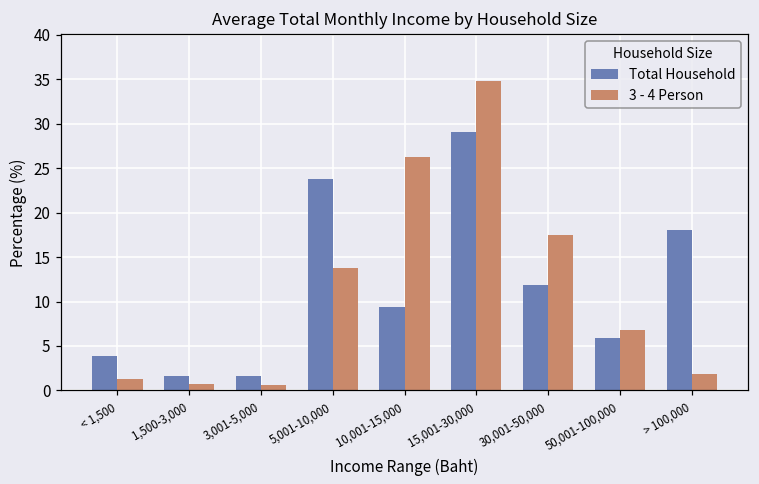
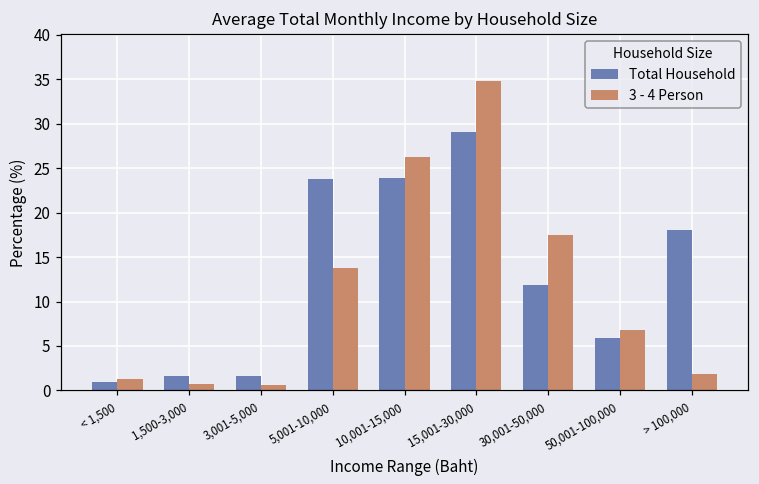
  {
    "Total Household": {
-     "< 1,500": 4,
+     "< 1,500": 1,
      "1,500-3,000": 2,
      "3,001-5,000": 2,
      "5,001-10,000": 24,
-     "10,001-15,000": 9,
+     "10,001-15,000": 24,
      "15,001-30,000": 29,
      "30,001-50,000": 12,
      "50,001-100,000": 6,
      "> 100,000": 18
    },
    "3 - 4 Person": {
      "< 1,500": 1,
      "1,500-3,000": 1,
      "3,001-5,000": 1,
      "5,001-10,000": 14,
      "10,001-15,000": 26,
      "15,001-30,000": 35,
      "30,001-50,000": 18,
      "50,001-100,000": 7,
      "> 100,000": 2
    }
  }
